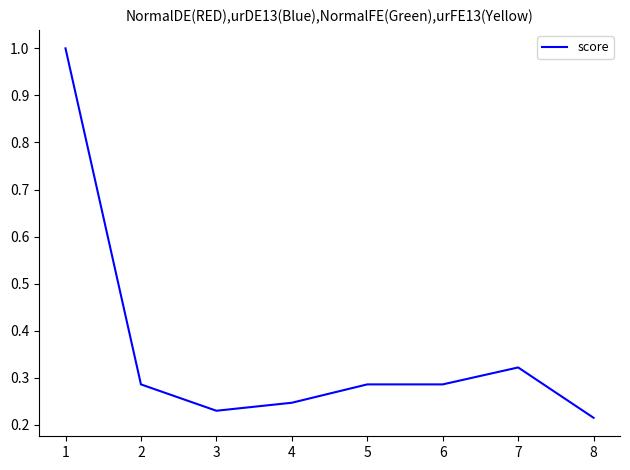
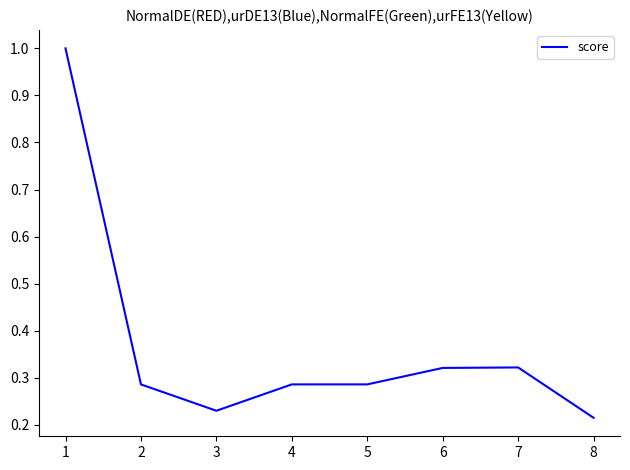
  {
    "1": 1.00,
    "2": 0.29,
    "3": 0.23,
-   "4": 0.25,
+   "4": 0.29,
    "5": 0.29,
-   "6": 0.29,
+   "6": 0.32,
    "7": 0.32,
    "8": 0.22
  }
